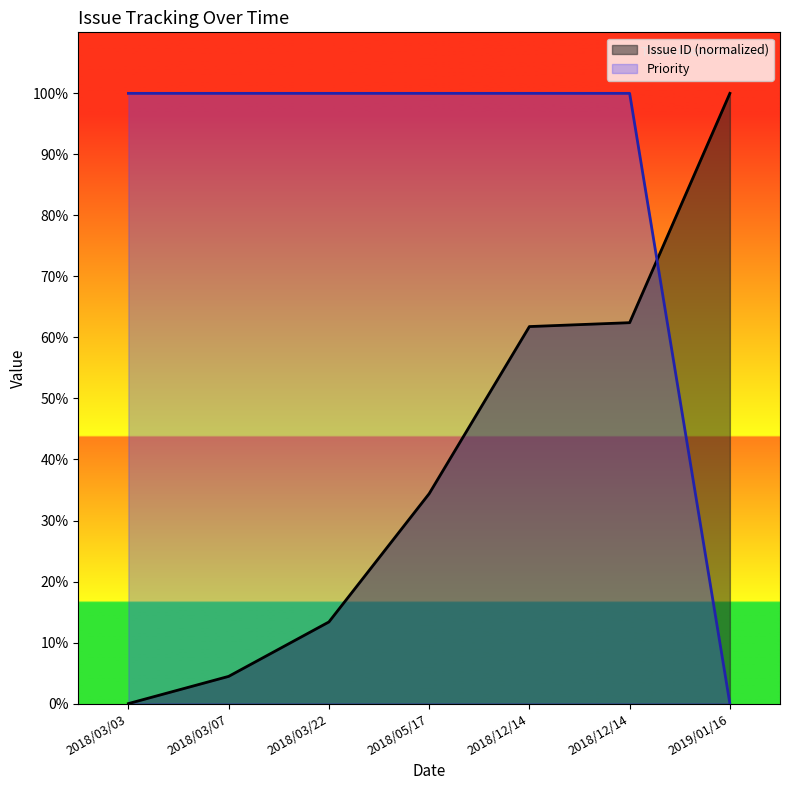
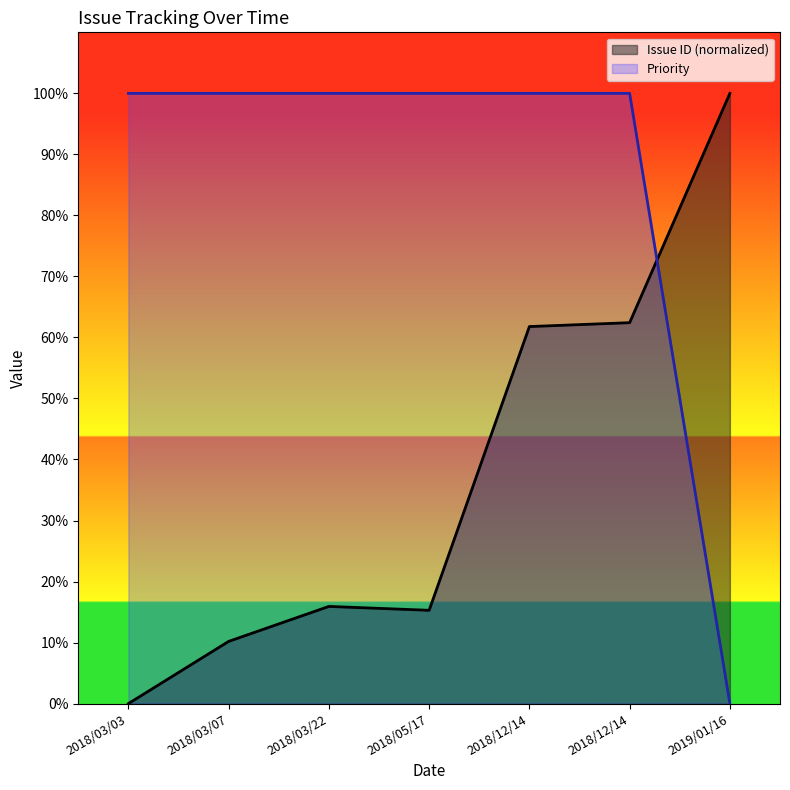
  {
    "Issue ID (normalized)": {
      "2018/03/03": "0%",
-     "2018/03/07": "4%",
-     "2018/03/22": "13%",
-     "2018/05/17": "34%",
+     "2018/03/07": "10%",
+     "2018/03/22": "16%",
+     "2018/05/17": "15%",
      "2019/01/16": "100%"
    },
    "Priority": {
      "2018/03/03": "100%",
      "2018/03/07": "100%",
      "2018/03/22": "100%",
      "2018/05/17": "100%",
      "2019/01/16": "0%"
    }
  }
